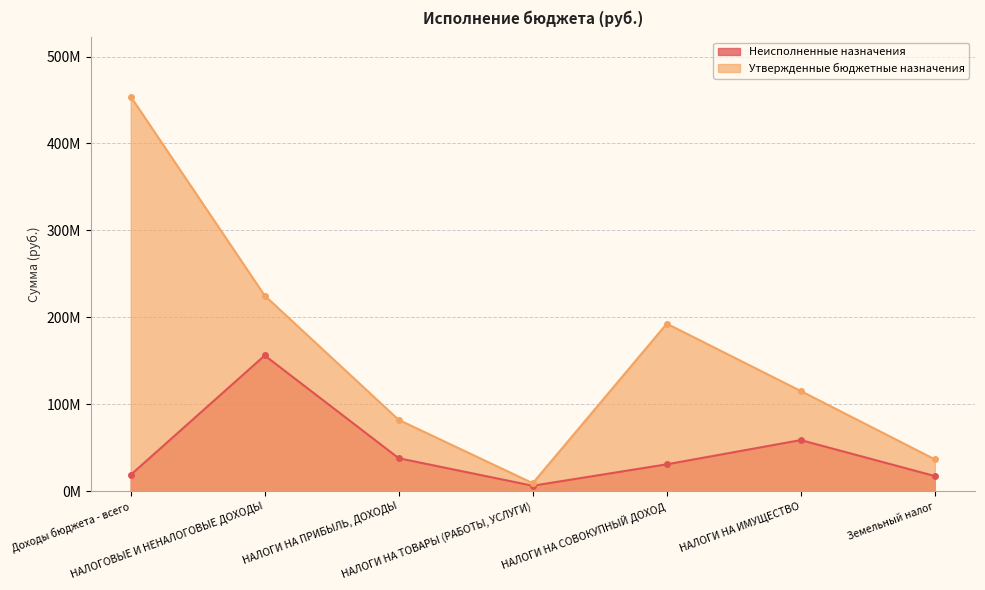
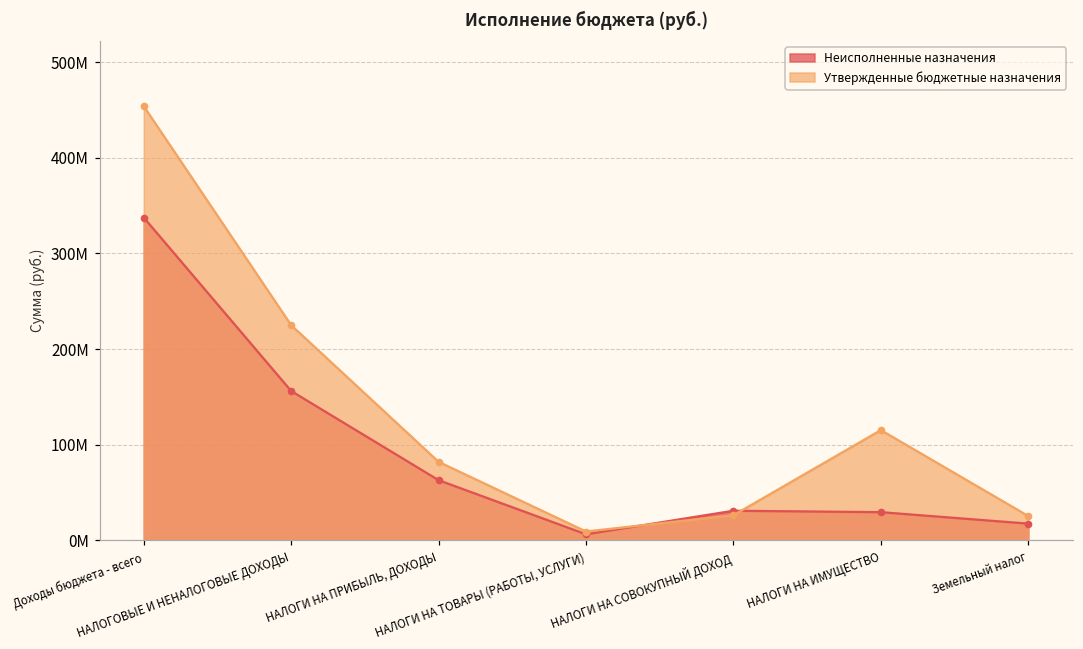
  {
    "Неисполненные назначения": {
-     "Доходы бюджета - всего": 20000000,
+     "Доходы бюджета - всего": 340000000,
      "НАЛОГОВЫЕ И НЕНАЛОГОВЫЕ ДОХОДЫ": 160000000,
-     "НАЛОГИ НА ПРИБЫЛЬ, ДОХОДЫ": 40000000,
+     "НАЛОГИ НА ПРИБЫЛЬ, ДОХОДЫ": 60000000,
      "НАЛОГИ НА СОВОКУПНЫЙ ДОХОД": 30000000,
-     "НАЛОГИ НА ИМУЩЕСТВО": 60000000,
+     "НАЛОГИ НА ИМУЩЕСТВО": 30000000,
      "Земельный налог": 20000000
    },
    "Утвержденные бюджетные назначения": {
      "Доходы бюджета - всего": 450000000,
      "НАЛОГОВЫЕ И НЕНАЛОГОВЫЕ ДОХОДЫ": 220000000,
      "НАЛОГИ НА ПРИБЫЛЬ, ДОХОДЫ": 80000000,
-     "НАЛОГИ НА СОВОКУПНЫЙ ДОХОД": 190000000,
+     "НАЛОГИ НА СОВОКУПНЫЙ ДОХОД": 30000000,
      "НАЛОГИ НА ИМУЩЕСТВО": 120000000,
-     "Земельный налог": 40000000
+     "Земельный налог": 30000000
    }
  }
